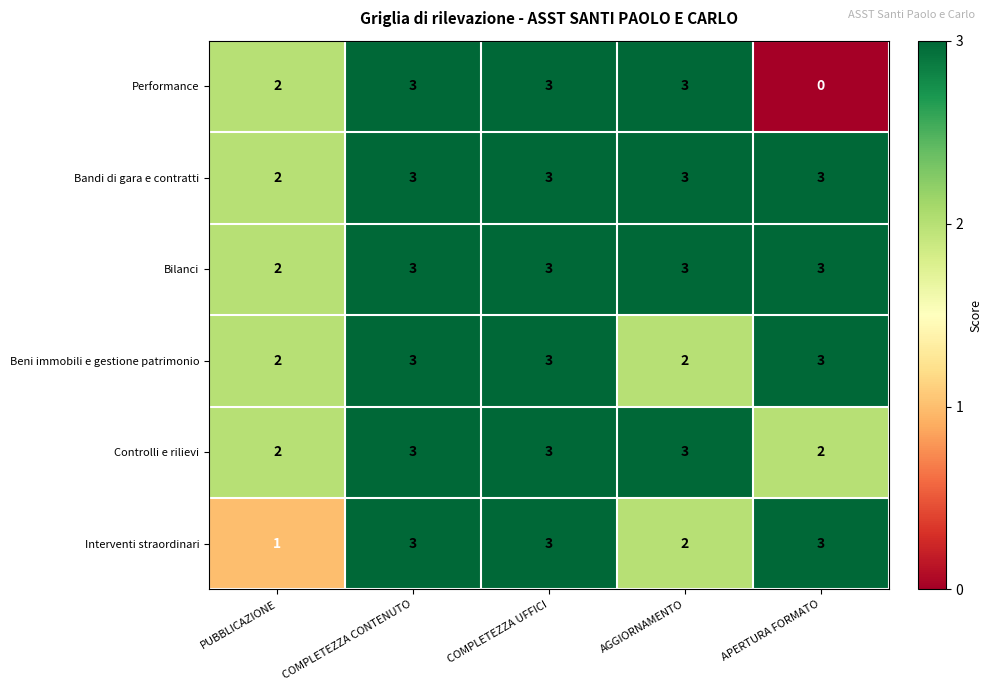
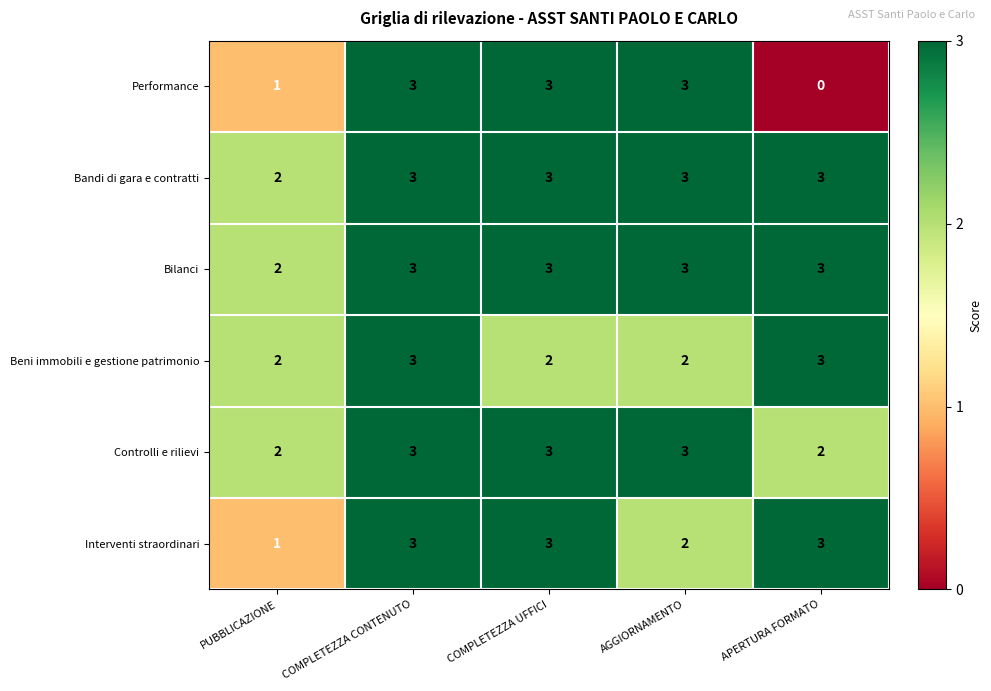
  {
    "Performance": {
-     "PUBBLICAZIONE": 2,
+     "PUBBLICAZIONE": 1,
      "COMPLETEZZA CONTENUTO": 3,
      "COMPLETEZZA UFFICI": 3,
      "AGGIORNAMENTO": 3,
      "APERTURA FORMATO": 0
    },
    "Bandi di gara e contratti": {
      "PUBBLICAZIONE": 2,
      "COMPLETEZZA CONTENUTO": 3,
      "COMPLETEZZA UFFICI": 3,
      "AGGIORNAMENTO": 3,
      "APERTURA FORMATO": 3
    },
    "Bilanci": {
      "PUBBLICAZIONE": 2,
      "COMPLETEZZA CONTENUTO": 3,
      "COMPLETEZZA UFFICI": 3,
      "AGGIORNAMENTO": 3,
      "APERTURA FORMATO": 3
    },
    "Beni immobili e gestione patrimonio": {
      "PUBBLICAZIONE": 2,
      "COMPLETEZZA CONTENUTO": 3,
-     "COMPLETEZZA UFFICI": 3,
+     "COMPLETEZZA UFFICI": 2,
      "AGGIORNAMENTO": 2,
      "APERTURA FORMATO": 3
    },
    "Controlli e rilievi": {
      "PUBBLICAZIONE": 2,
      "COMPLETEZZA CONTENUTO": 3,
      "COMPLETEZZA UFFICI": 3,
      "AGGIORNAMENTO": 3,
      "APERTURA FORMATO": 2
    },
    "Interventi straordinari": {
      "PUBBLICAZIONE": 1,
      "COMPLETEZZA CONTENUTO": 3,
      "COMPLETEZZA UFFICI": 3,
      "AGGIORNAMENTO": 2,
      "APERTURA FORMATO": 3
    }
  }
